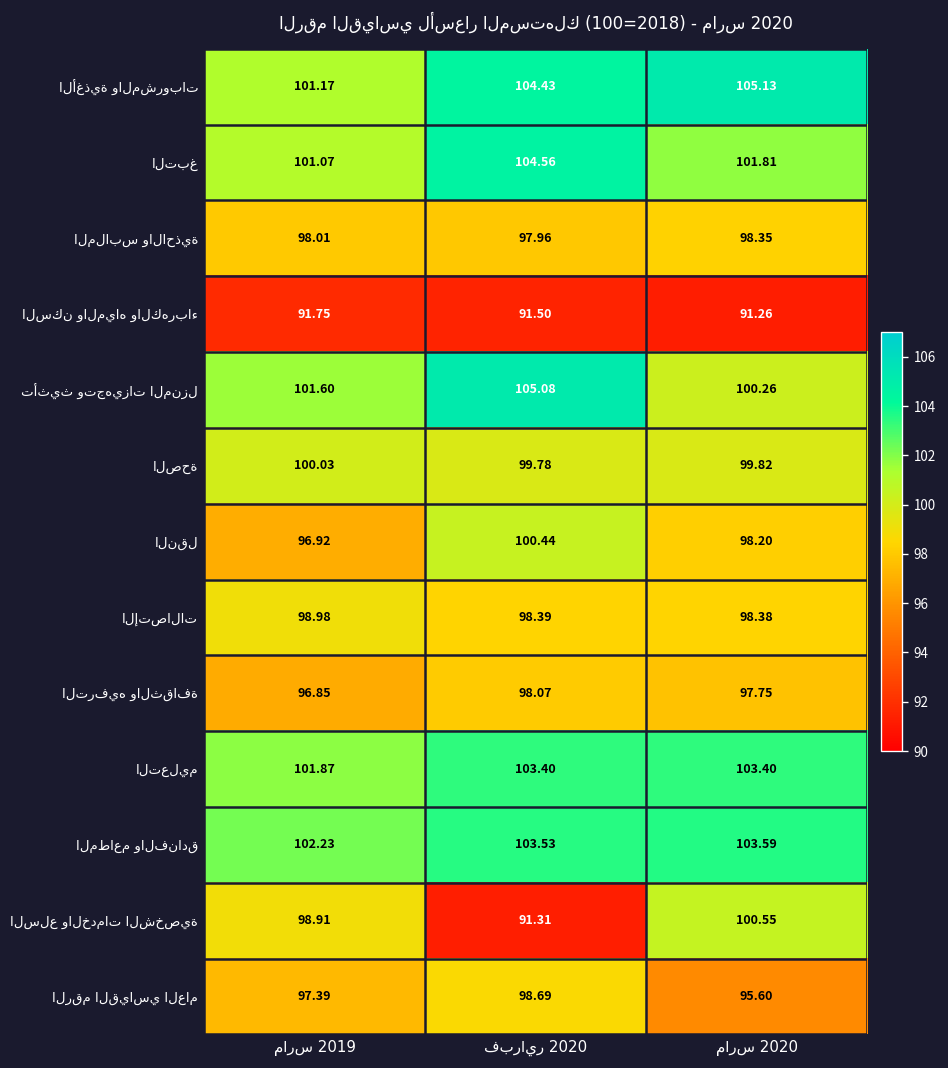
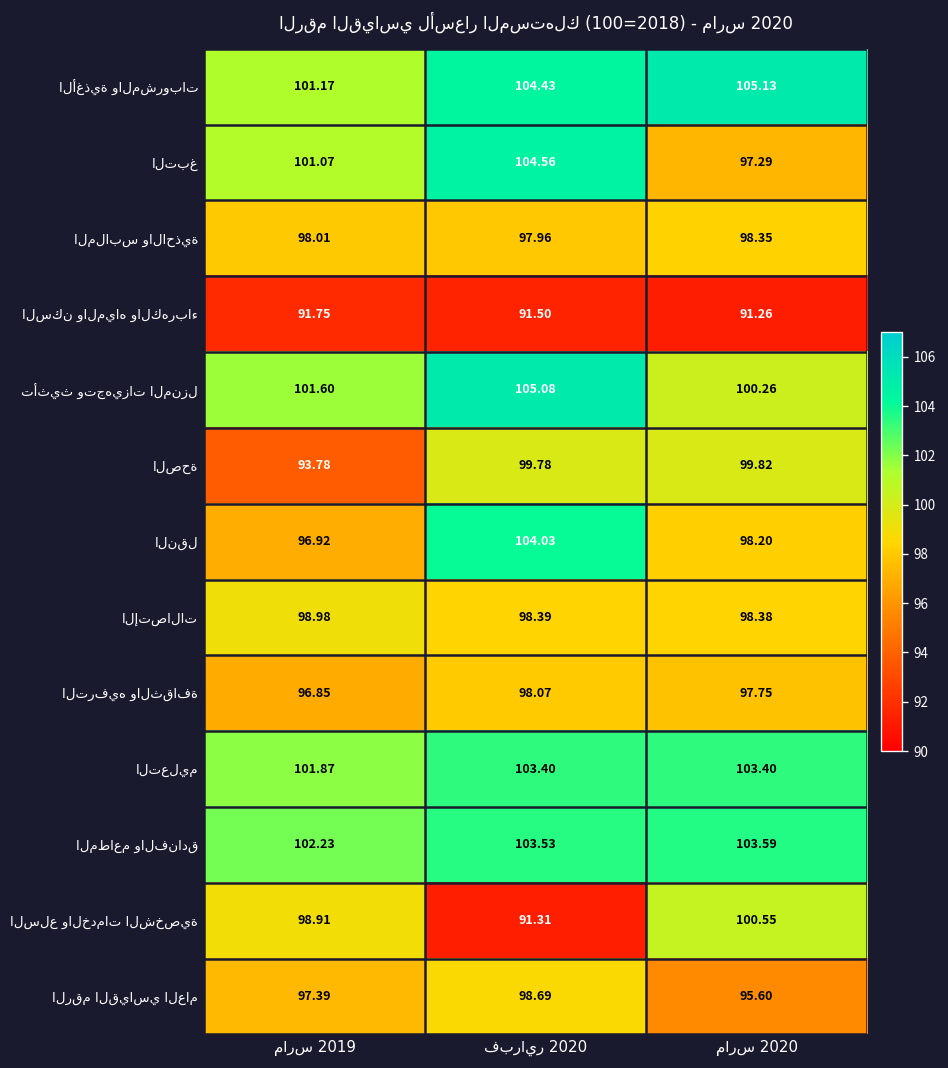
  {
    "الأغذية والمشروبات": {
      "مارس 2019": 101.17,
      "فبراير 2020": 104.43,
      "مارس 2020": 105.13
    },
    "التبغ": {
      "مارس 2019": 101.07,
      "فبراير 2020": 104.56,
-     "مارس 2020": 101.81
+     "مارس 2020": 97.29
    },
    "الملابس والاحذية": {
      "مارس 2019": 98.01,
      "فبراير 2020": 97.96,
      "مارس 2020": 98.35
    },
    "السكن والمياه والكهرباء": {
      "مارس 2019": 91.75,
      "فبراير 2020": 91.50,
      "مارس 2020": 91.26
    },
    "تأثيث وتجهيزات المنزل": {
      "مارس 2019": 101.60,
      "فبراير 2020": 105.08,
      "مارس 2020": 100.26
    },
    "الصحة": {
-     "مارس 2019": 100.03,
+     "مارس 2019": 93.78,
      "فبراير 2020": 99.78,
      "مارس 2020": 99.82
    },
    "النقل": {
      "مارس 2019": 96.92,
-     "فبراير 2020": 100.44,
+     "فبراير 2020": 104.03,
      "مارس 2020": 98.20
    },
    "الإتصالات": {
      "مارس 2019": 98.98,
      "فبراير 2020": 98.39,
      "مارس 2020": 98.38
    },
    "الترفيه والثقافة": {
      "مارس 2019": 96.85,
      "فبراير 2020": 98.07,
      "مارس 2020": 97.75
    },
    "التعليم": {
      "مارس 2019": 101.87,
      "فبراير 2020": 103.40,
      "مارس 2020": 103.40
    },
    "المطاعم والفنادق": {
      "مارس 2019": 102.23,
      "فبراير 2020": 103.53,
      "مارس 2020": 103.59
    },
    "السلع والخدمات الشخصية": {
      "مارس 2019": 98.91,
      "فبراير 2020": 91.31,
      "مارس 2020": 100.55
    },
    "الرقم القياسي العام": {
      "مارس 2019": 97.39,
      "فبراير 2020": 98.69,
      "مارس 2020": 95.60
    }
  }
